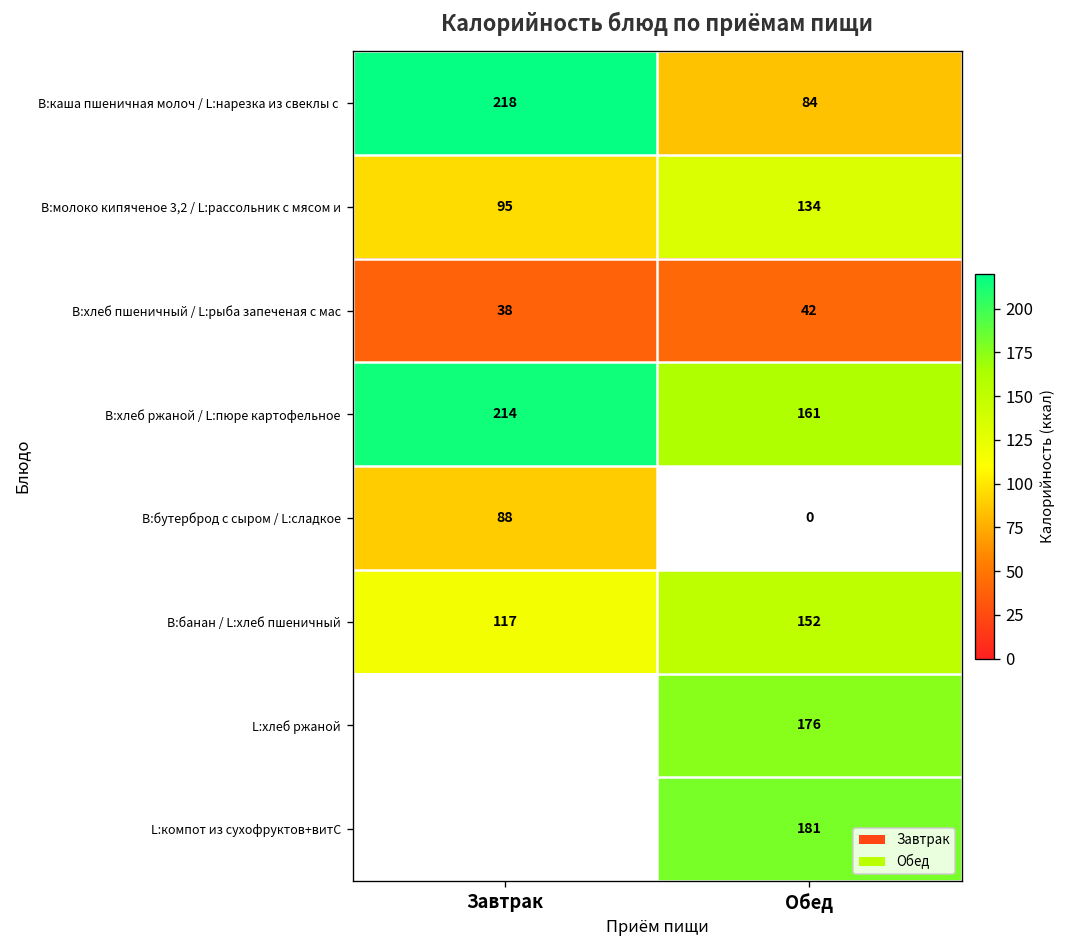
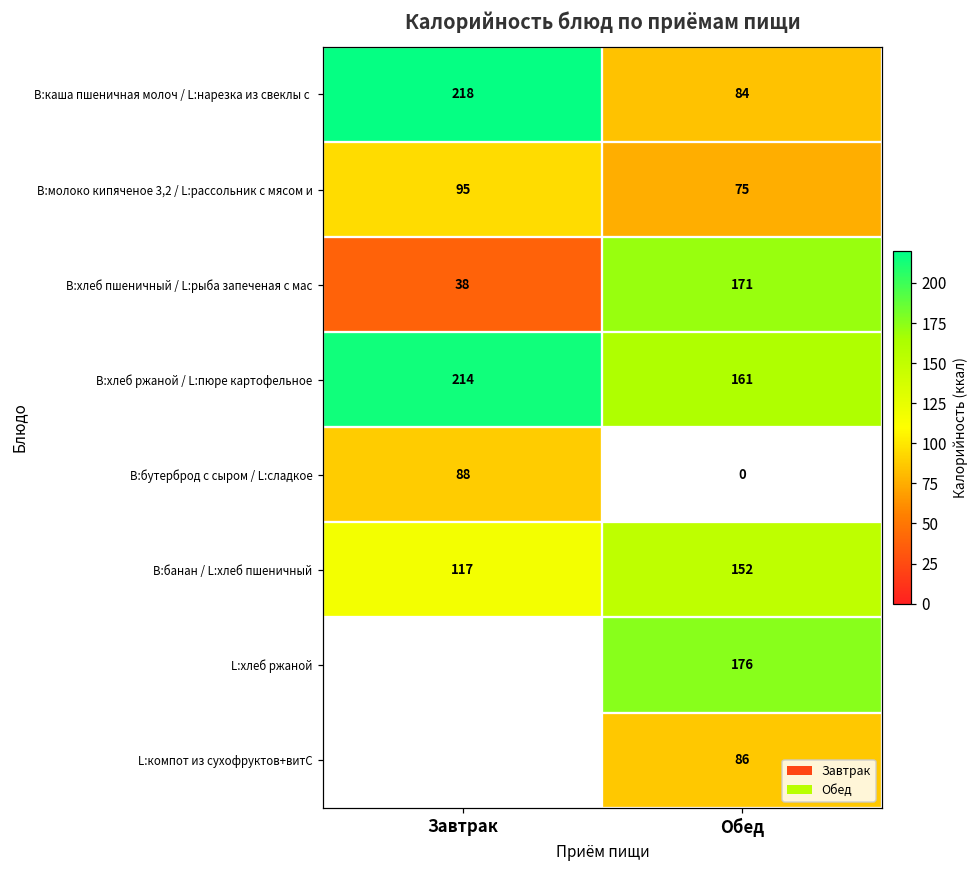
  {
    "B:каша пшеничная молоч / L:нарезка из свеклы с": {
      "Завтрак": 218,
      "Обед": 84
    },
    "B:молоко кипяченое 3,2 / L:рассольник с мясом и": {
      "Завтрак": 95,
-     "Обед": 134
+     "Обед": 75
    },
    "B:хлеб пшеничный / L:рыба запеченая с мас": {
      "Завтрак": 38,
-     "Обед": 42
+     "Обед": 171
    },
    "B:хлеб ржаной / L:пюре картофельное": {
      "Завтрак": 214,
      "Обед": 161
    },
    "B:бутерброд с сыром / L:сладкое": {
      "Завтрак": 88
    },
    "B:банан / L:хлеб пшеничный": {
      "Завтрак": 117,
      "Обед": 152
    },
    "L:хлеб ржаной": {
      "Обед": 176
    },
    "L:компот из сухофруктов+витС": {
-     "Обед": 181
+     "Обед": 86
    }
  }
